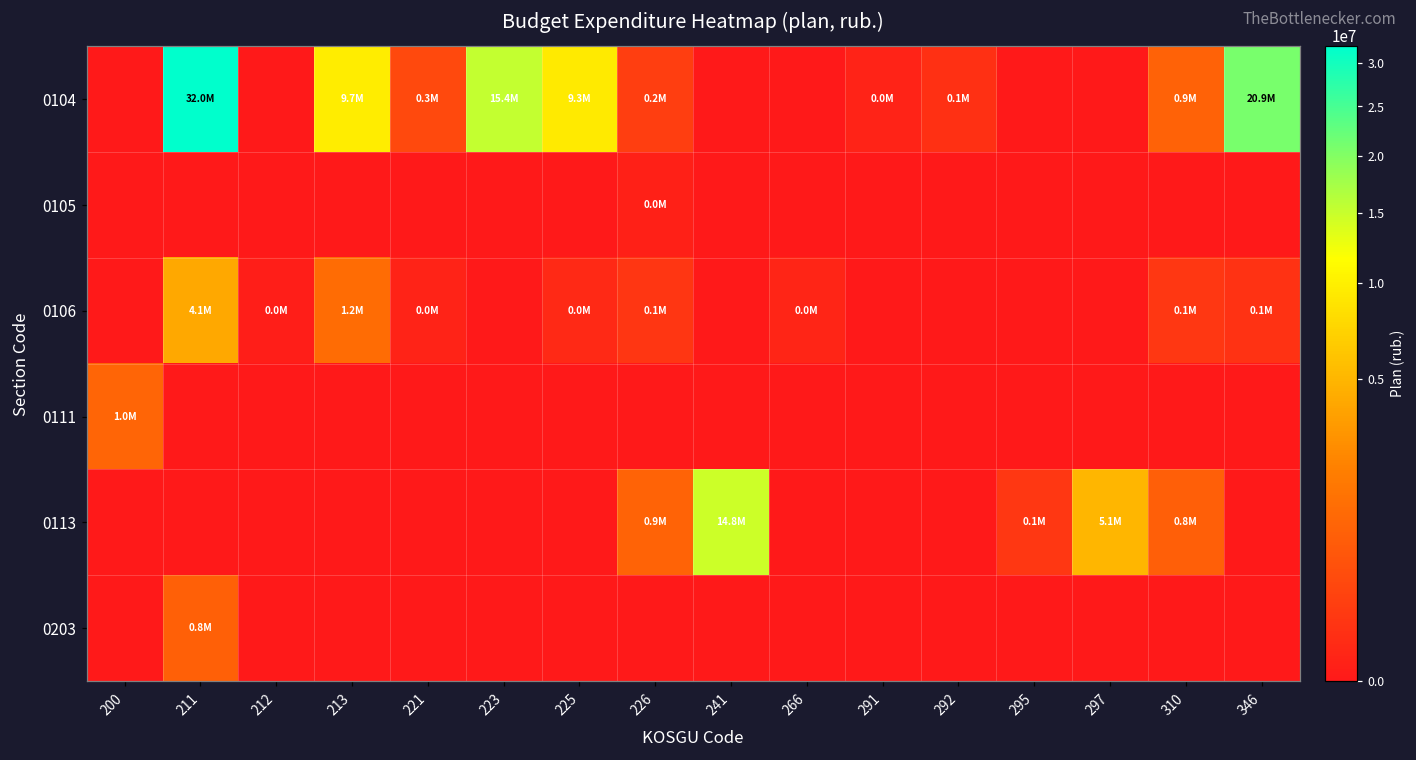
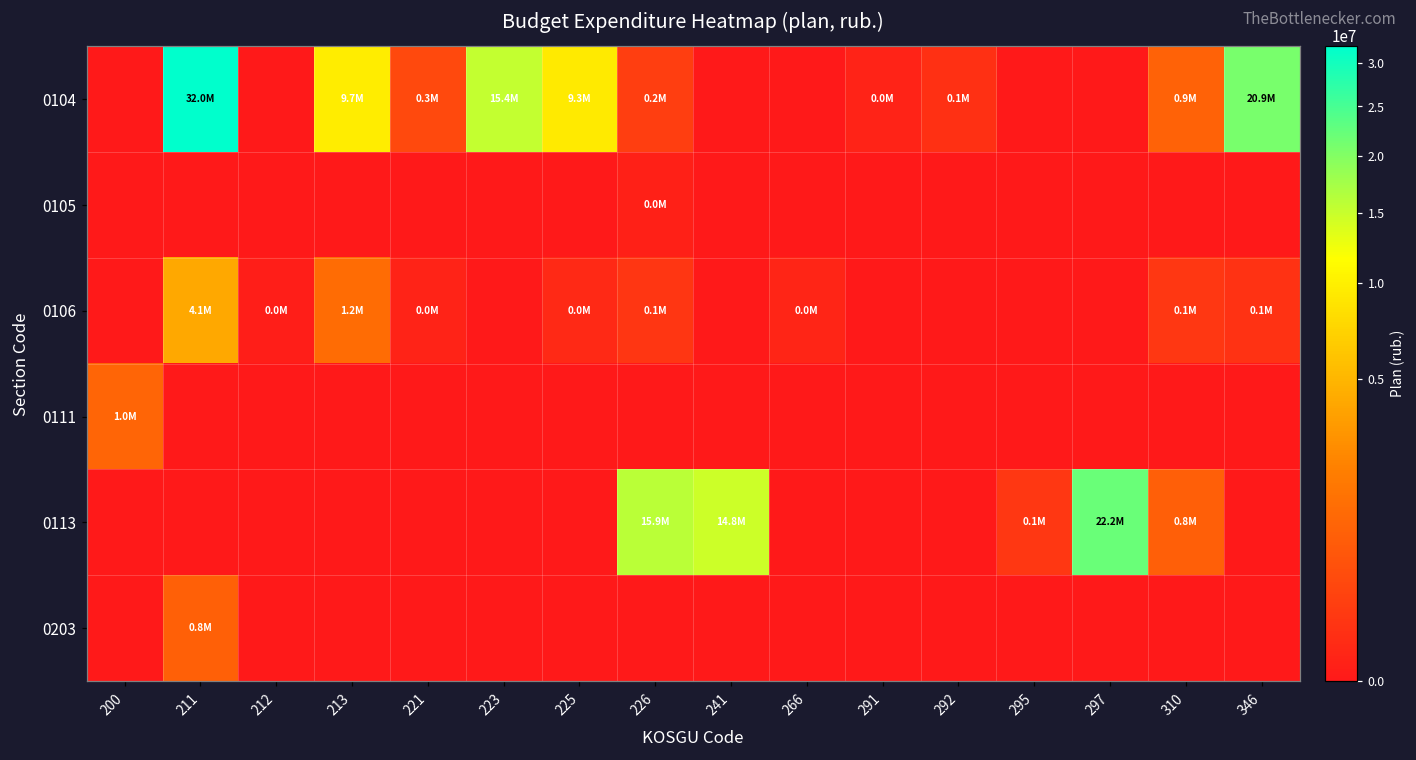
  {
    "0104": {
      "211": "32.0M",
      "213": "9.7M",
      "221": "0.3M",
      "223": "15.4M",
      "225": "9.3M",
      "226": "0.2M",
      "291": "0.0M",
      "292": "0.1M",
      "310": "0.9M",
      "346": "20.9M"
    },
    "0105": {
      "226": "0.0M"
    },
    "0106": {
      "211": "4.1M",
      "212": "0.0M",
      "213": "1.2M",
      "221": "0.0M",
      "225": "0.0M",
      "226": "0.1M",
      "266": "0.0M",
      "310": "0.1M",
      "346": "0.1M"
    },
    "0111": {
      "200": "1.0M"
    },
    "0113": {
-     "226": "0.9M",
+     "226": "15.9M",
      "241": "14.8M",
      "295": "0.1M",
-     "297": "5.1M",
+     "297": "22.2M",
      "310": "0.8M"
    },
    "0203": {
      "211": "0.8M"
    }
  }
